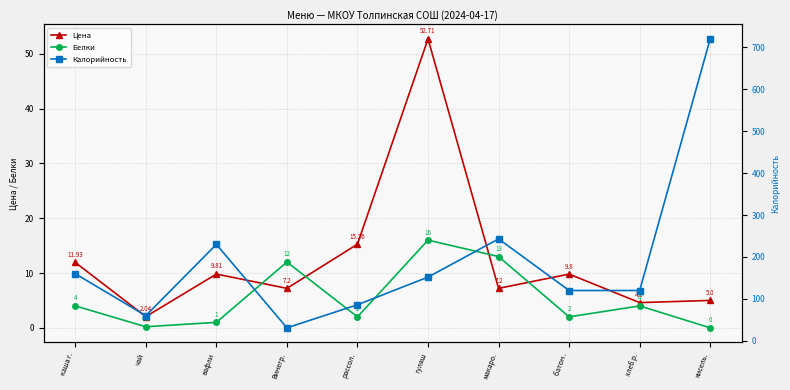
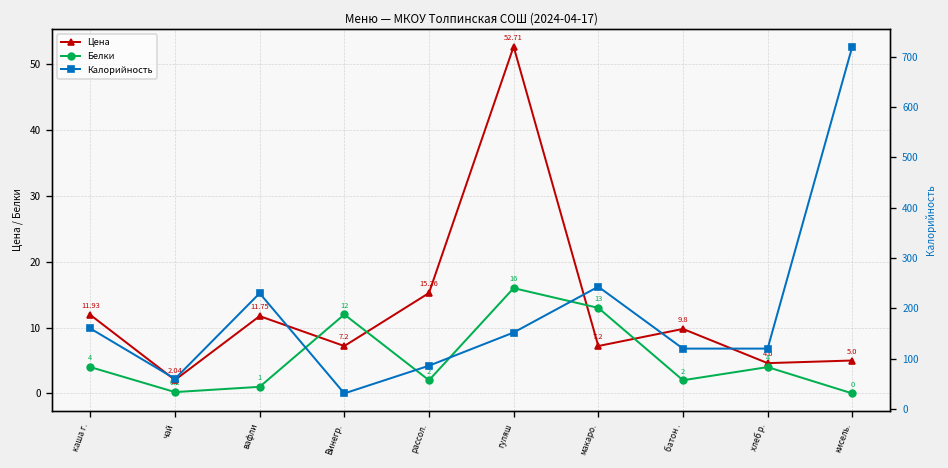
  {
    "Цена": {
      "каша г.": 11.93,
      "чай": 2.04,
-     "вафли": 9.81,
+     "вафли": 11.75,
      "Винегр.": 7.2,
      "рассол.": 15.26,
      "гуляш": 52.71,
      "макаро.": 7.2,
      "батон .": 9.8,
      "кисель.": 5.0
    },
    "Белки": {
      "каша г.": 4,
      "вафли": 1,
      "Винегр.": 12,
      "гуляш": 16,
      "макаро.": 13,
      "батон .": 2,
      "кисель.": 0
    }
  }
